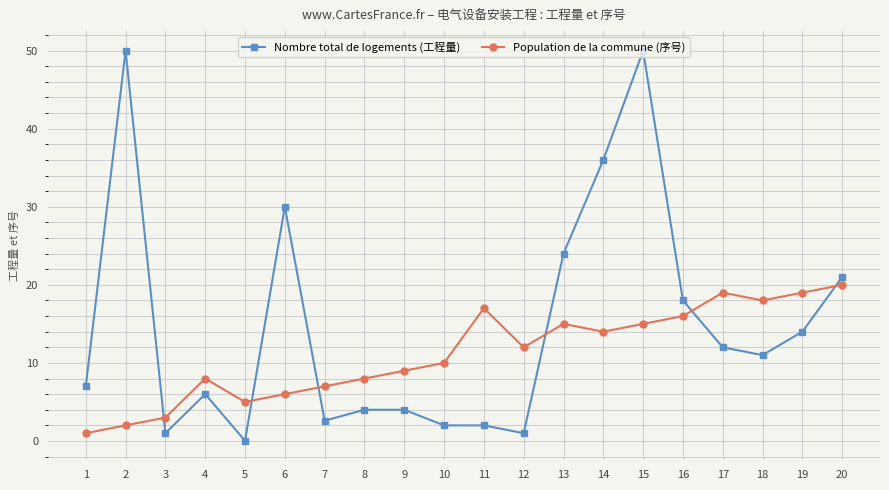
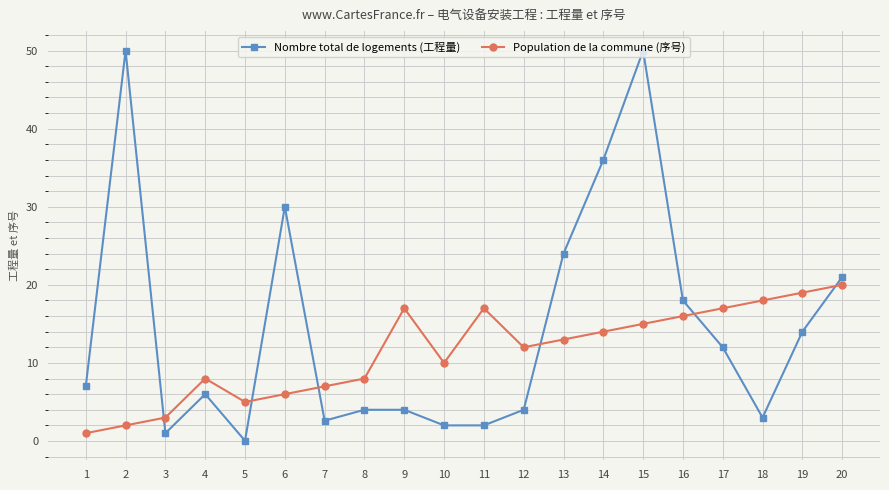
  {
    "Nombre total de logements (工程量)": {
      "1": 7,
      "2": 50,
      "3": 1,
      "4": 6,
      "5": 0,
      "6": 30,
      "7": 3,
      "8": 4,
      "9": 4,
      "10": 2,
      "11": 2,
-     "12": 1,
+     "12": 4,
      "13": 24,
      "14": 36,
      "16": 18,
      "17": 12,
-     "18": 11,
+     "18": 3,
      "19": 14,
      "20": 21
    },
    "Population de la commune (序号)": {
      "1": 1,
      "2": 2,
      "3": 3,
      "4": 8,
      "5": 5,
      "6": 6,
      "7": 7,
      "8": 8,
-     "9": 9,
+     "9": 17,
      "10": 10,
      "11": 17,
      "12": 12,
-     "13": 15,
+     "13": 13,
      "14": 14,
      "15": 15,
      "16": 16,
-     "17": 19,
+     "17": 17,
      "18": 18,
      "19": 19,
      "20": 20
    }
  }
